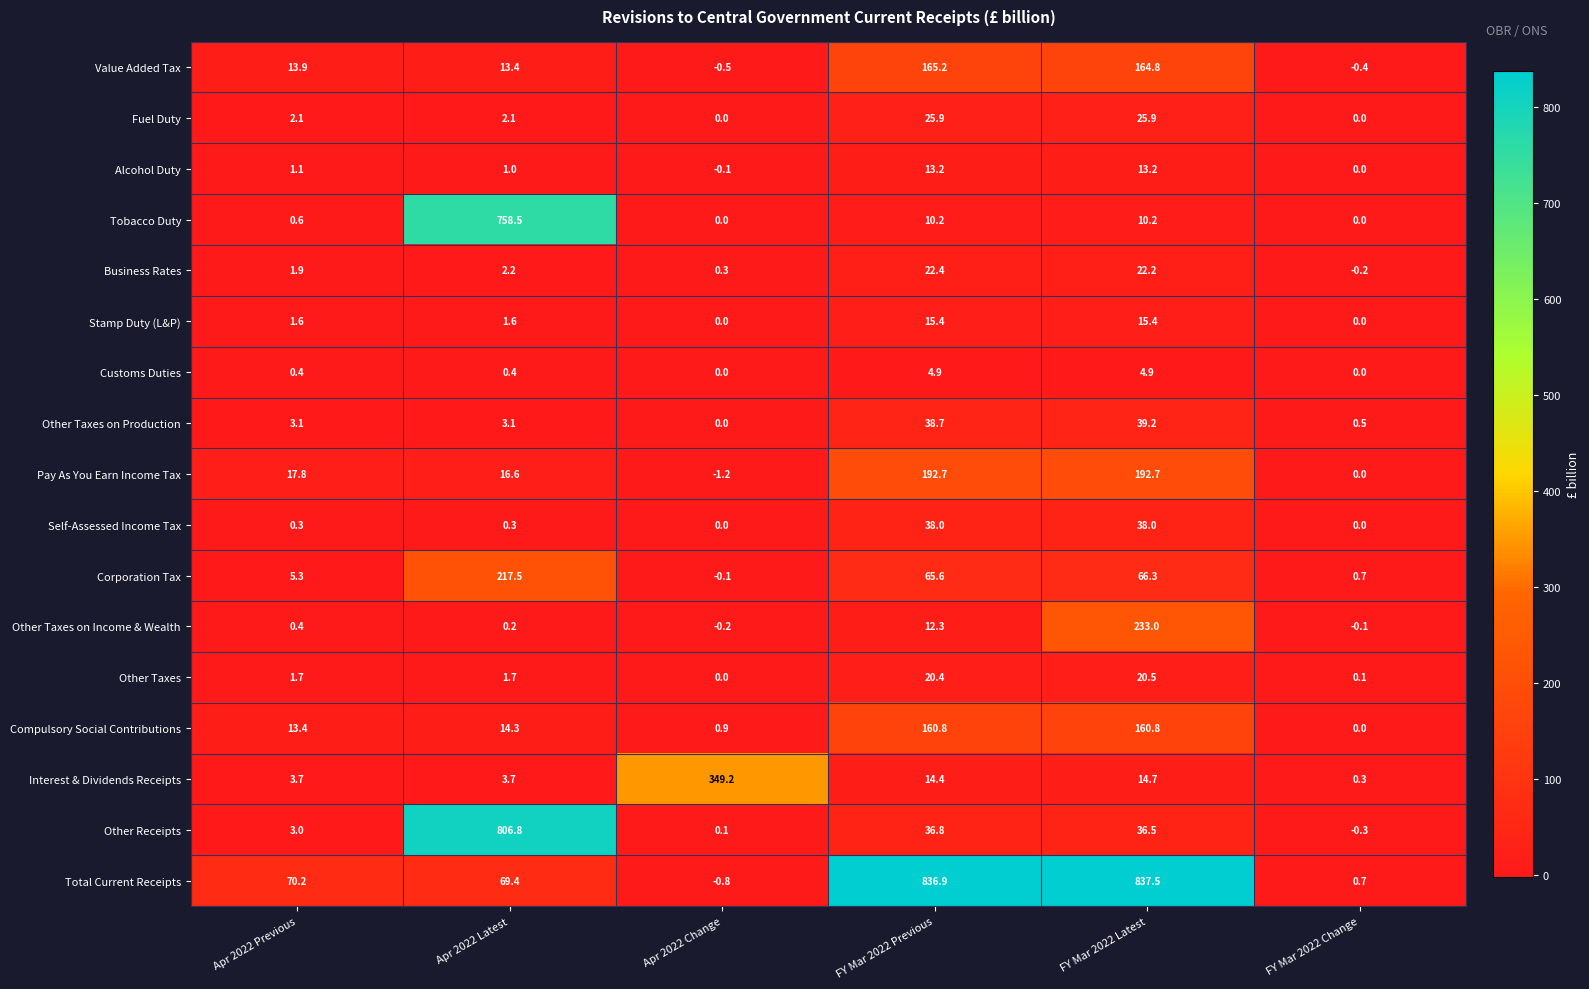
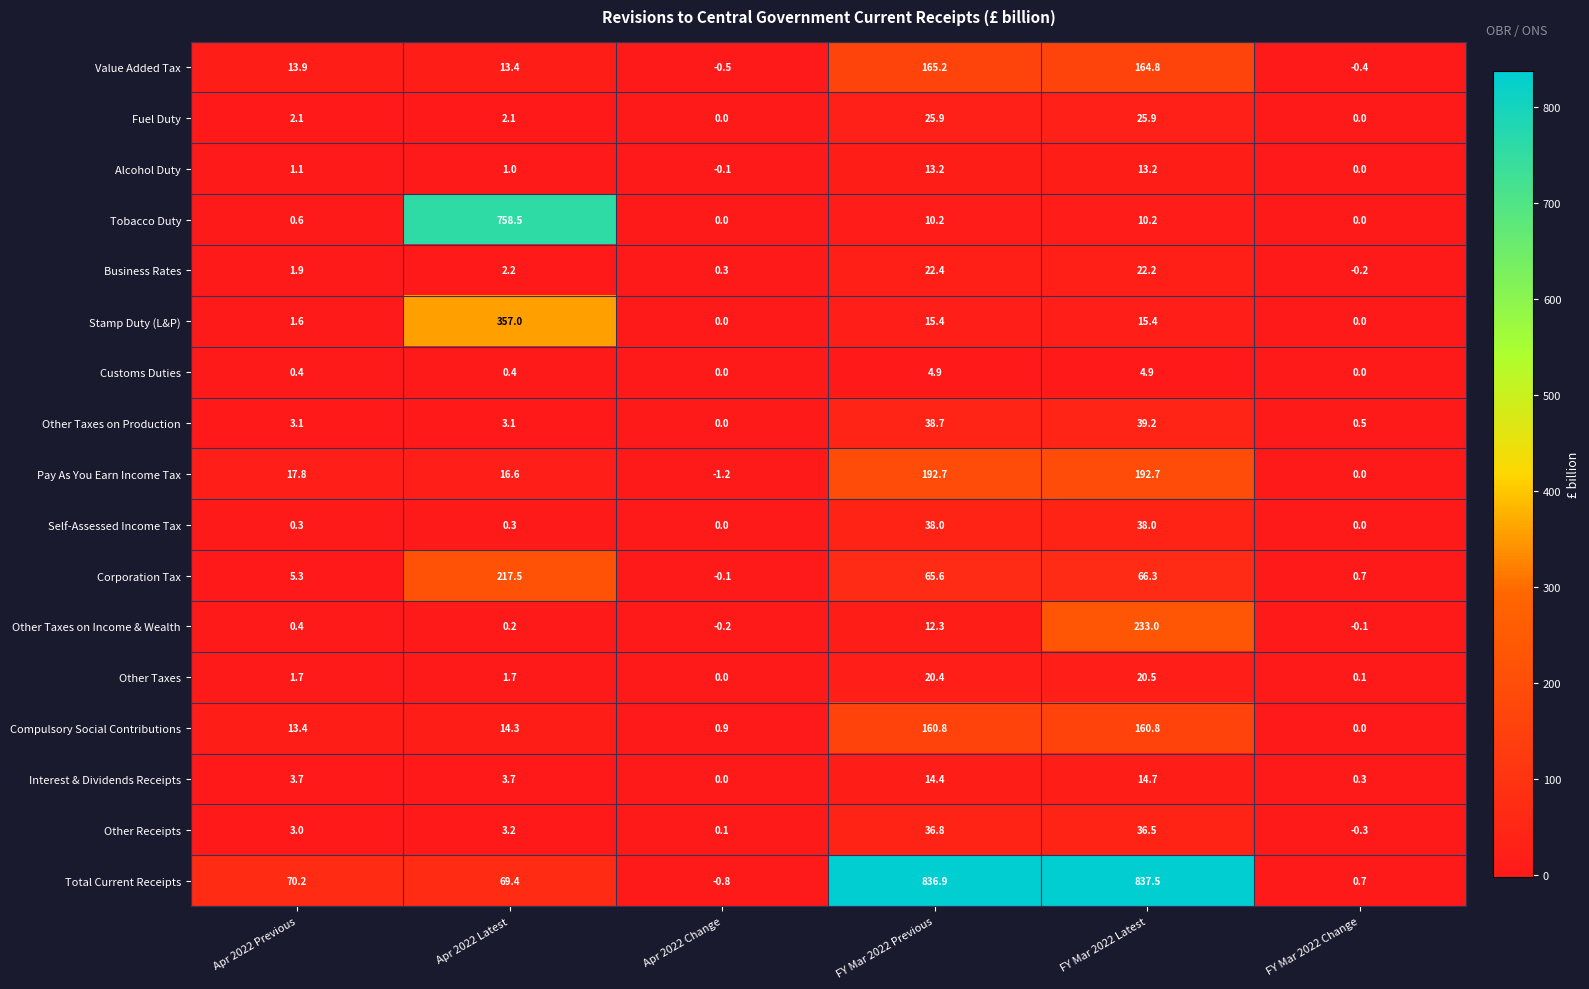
  {
    "Value Added Tax": {
      "Apr 2022 Previous": 13.9,
      "Apr 2022 Latest": 13.4,
      "Apr 2022 Change": -0.5,
      "FY Mar 2022 Previous": 165.2,
      "FY Mar 2022 Latest": 164.8,
      "FY Mar 2022 Change": -0.4
    },
    "Fuel Duty": {
      "Apr 2022 Previous": 2.1,
      "Apr 2022 Latest": 2.1,
      "Apr 2022 Change": 0.0,
      "FY Mar 2022 Previous": 25.9,
      "FY Mar 2022 Latest": 25.9,
      "FY Mar 2022 Change": 0.0
    },
    "Alcohol Duty": {
      "Apr 2022 Previous": 1.1,
      "Apr 2022 Latest": 1.0,
      "Apr 2022 Change": -0.1,
      "FY Mar 2022 Previous": 13.2,
      "FY Mar 2022 Latest": 13.2,
      "FY Mar 2022 Change": 0.0
    },
    "Tobacco Duty": {
      "Apr 2022 Previous": 0.6,
      "Apr 2022 Latest": 758.5,
      "Apr 2022 Change": 0.0,
      "FY Mar 2022 Previous": 10.2,
      "FY Mar 2022 Latest": 10.2,
      "FY Mar 2022 Change": 0.0
    },
    "Business Rates": {
      "Apr 2022 Previous": 1.9,
      "Apr 2022 Latest": 2.2,
      "Apr 2022 Change": 0.3,
      "FY Mar 2022 Previous": 22.4,
      "FY Mar 2022 Latest": 22.2,
      "FY Mar 2022 Change": -0.2
    },
    "Stamp Duty (L&P)": {
      "Apr 2022 Previous": 1.6,
-     "Apr 2022 Latest": 1.6,
+     "Apr 2022 Latest": 357.0,
      "Apr 2022 Change": 0.0,
      "FY Mar 2022 Previous": 15.4,
      "FY Mar 2022 Latest": 15.4,
      "FY Mar 2022 Change": 0.0
    },
    "Customs Duties": {
      "Apr 2022 Previous": 0.4,
      "Apr 2022 Latest": 0.4,
      "Apr 2022 Change": 0.0,
      "FY Mar 2022 Previous": 4.9,
      "FY Mar 2022 Latest": 4.9,
      "FY Mar 2022 Change": 0.0
    },
    "Other Taxes on Production": {
      "Apr 2022 Previous": 3.1,
      "Apr 2022 Latest": 3.1,
      "Apr 2022 Change": 0.0,
      "FY Mar 2022 Previous": 38.7,
      "FY Mar 2022 Latest": 39.2,
      "FY Mar 2022 Change": 0.5
    },
    "Pay As You Earn Income Tax": {
      "Apr 2022 Previous": 17.8,
      "Apr 2022 Latest": 16.6,
      "Apr 2022 Change": -1.2,
      "FY Mar 2022 Previous": 192.7,
      "FY Mar 2022 Latest": 192.7,
      "FY Mar 2022 Change": 0.0
    },
    "Self-Assessed Income Tax": {
      "Apr 2022 Previous": 0.3,
      "Apr 2022 Latest": 0.3,
      "Apr 2022 Change": 0.0,
      "FY Mar 2022 Previous": 38.0,
      "FY Mar 2022 Latest": 38.0,
      "FY Mar 2022 Change": 0.0
    },
    "Corporation Tax": {
      "Apr 2022 Previous": 5.3,
      "Apr 2022 Latest": 217.5,
      "Apr 2022 Change": -0.1,
      "FY Mar 2022 Previous": 65.6,
      "FY Mar 2022 Latest": 66.3,
      "FY Mar 2022 Change": 0.7
    },
    "Other Taxes on Income & Wealth": {
      "Apr 2022 Previous": 0.4,
      "Apr 2022 Latest": 0.2,
      "Apr 2022 Change": -0.2,
      "FY Mar 2022 Previous": 12.3,
      "FY Mar 2022 Latest": 233.0,
      "FY Mar 2022 Change": -0.1
    },
    "Other Taxes": {
      "Apr 2022 Previous": 1.7,
      "Apr 2022 Latest": 1.7,
      "Apr 2022 Change": 0.0,
      "FY Mar 2022 Previous": 20.4,
      "FY Mar 2022 Latest": 20.5,
      "FY Mar 2022 Change": 0.1
    },
    "Compulsory Social Contributions": {
      "Apr 2022 Previous": 13.4,
      "Apr 2022 Latest": 14.3,
      "Apr 2022 Change": 0.9,
      "FY Mar 2022 Previous": 160.8,
      "FY Mar 2022 Latest": 160.8,
      "FY Mar 2022 Change": 0.0
    },
    "Interest & Dividends Receipts": {
      "Apr 2022 Previous": 3.7,
      "Apr 2022 Latest": 3.7,
-     "Apr 2022 Change": 349.2,
+     "Apr 2022 Change": 0.0,
      "FY Mar 2022 Previous": 14.4,
      "FY Mar 2022 Latest": 14.7,
      "FY Mar 2022 Change": 0.3
    },
    "Other Receipts": {
      "Apr 2022 Previous": 3.0,
-     "Apr 2022 Latest": 806.8,
+     "Apr 2022 Latest": 3.2,
      "Apr 2022 Change": 0.1,
      "FY Mar 2022 Previous": 36.8,
      "FY Mar 2022 Latest": 36.5,
      "FY Mar 2022 Change": -0.3
    },
    "Total Current Receipts": {
      "Apr 2022 Previous": 70.2,
      "Apr 2022 Latest": 69.4,
      "Apr 2022 Change": -0.8,
      "FY Mar 2022 Previous": 836.9,
      "FY Mar 2022 Latest": 837.5,
      "FY Mar 2022 Change": 0.7
    }
  }
